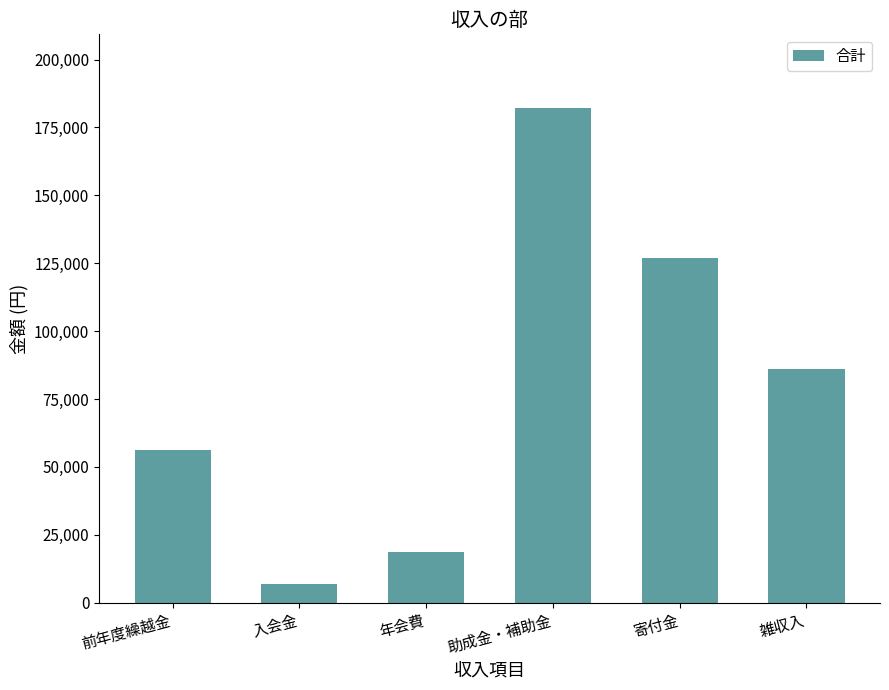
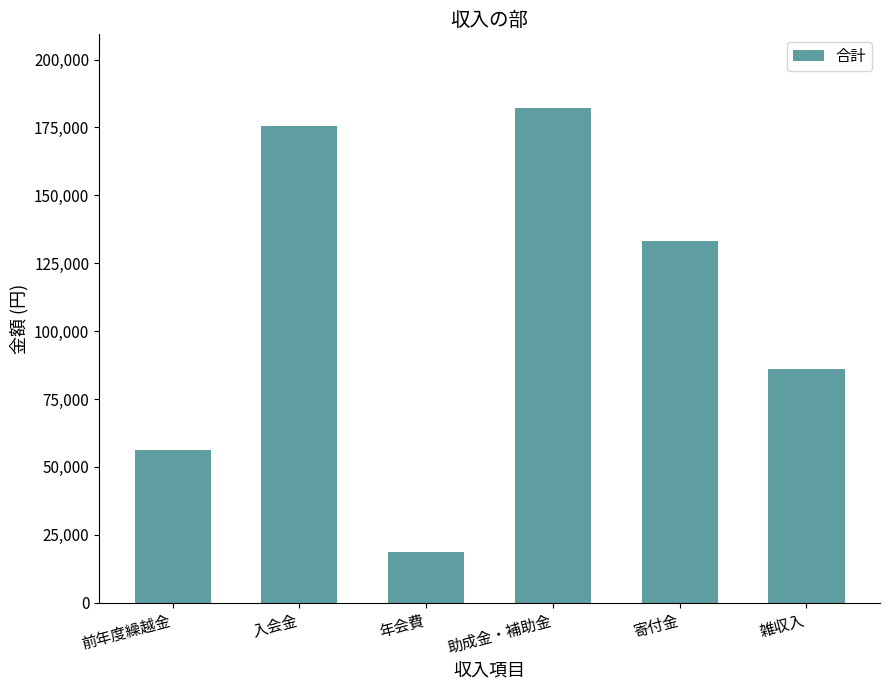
  {
    "前年度繰越金": "56,000",
-   "入会金": "7,000",
+   "入会金": "176,000",
    "年会費": "19,000",
    "助成金・補助金": "182,000",
-   "寄付金": "127,000",
+   "寄付金": "133,000",
    "雑収入": "86,000"
  }
